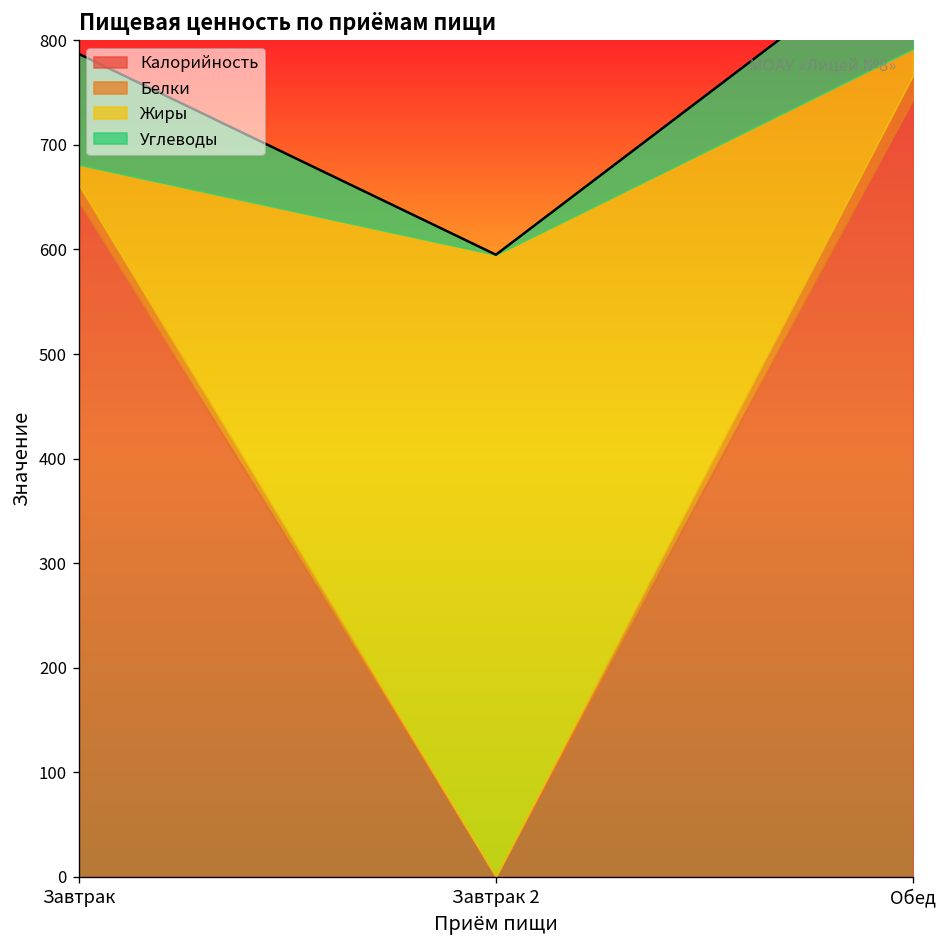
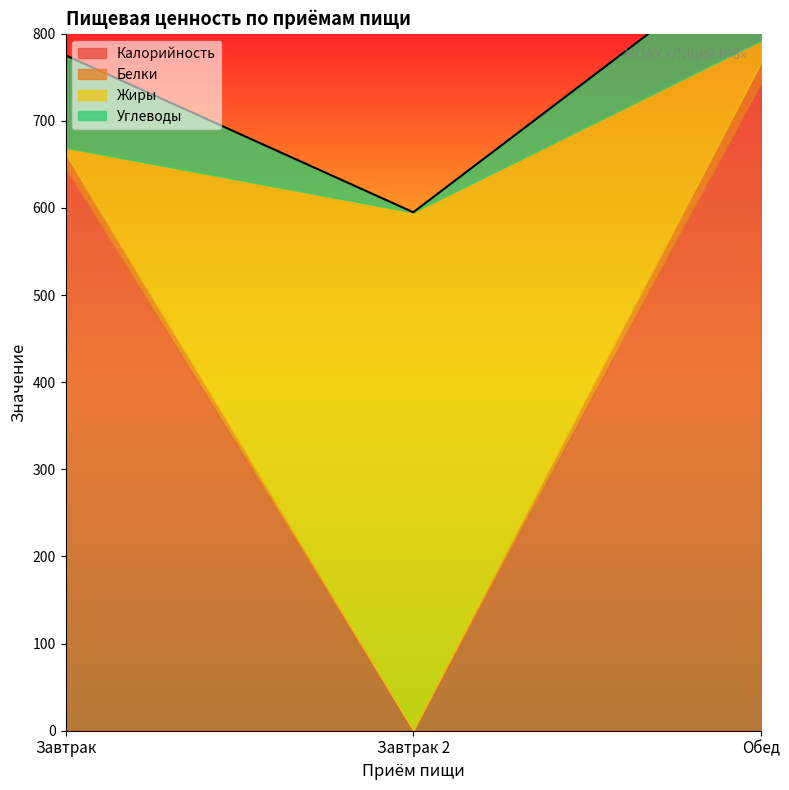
  {
    "Жиры": {
-     "Завтрак": 20,
+     "Завтрак": 10,
      "Обед": 20
    },
    "Углеводы": {
      "Завтрак": 110
    }
  }
